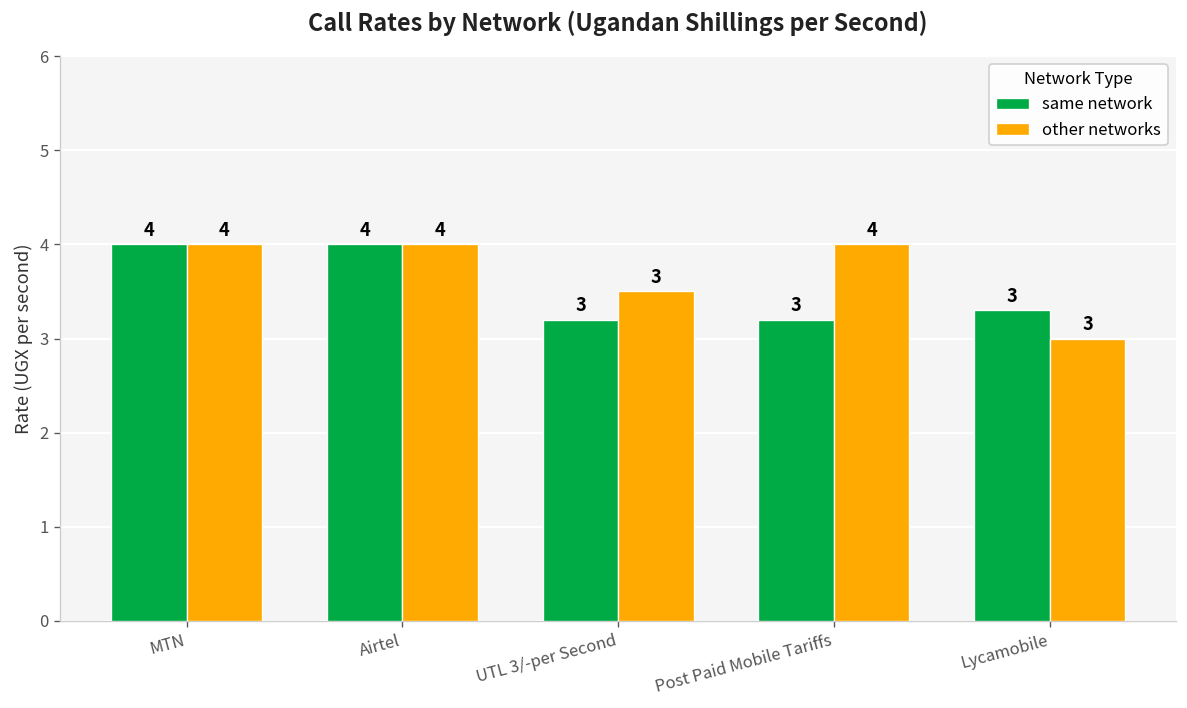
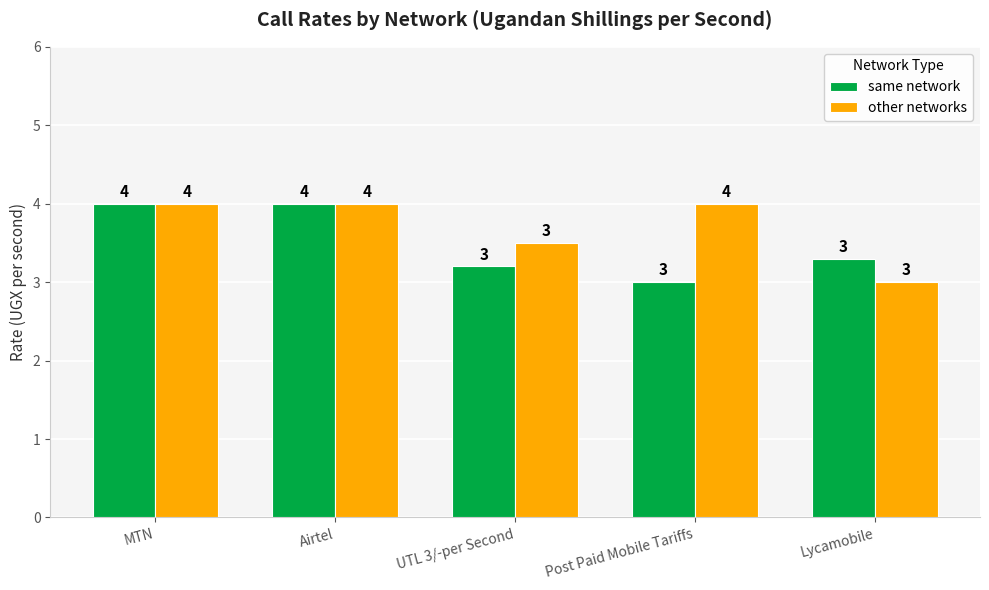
  {
    "same network": {
-     "Post Paid Mobile Tariffs": 3.2
+     "Post Paid Mobile Tariffs": 3.0
    },
    "other networks": {
      "MTN": 4,
      "Airtel": 4,
      "UTL 3/-per Second": 3,
      "Post Paid Mobile Tariffs": 4,
      "Lycamobile": 3
    }
  }
